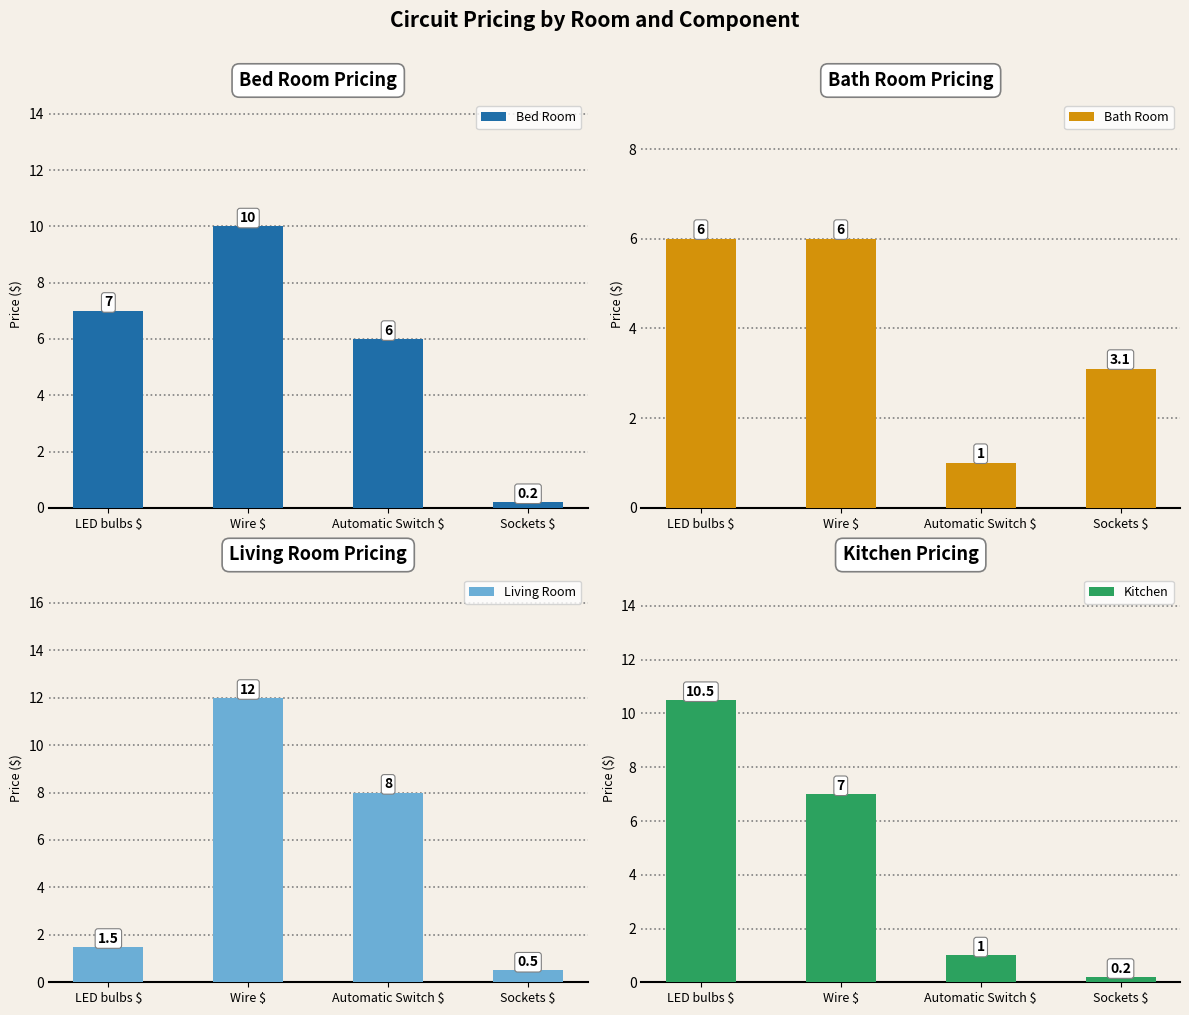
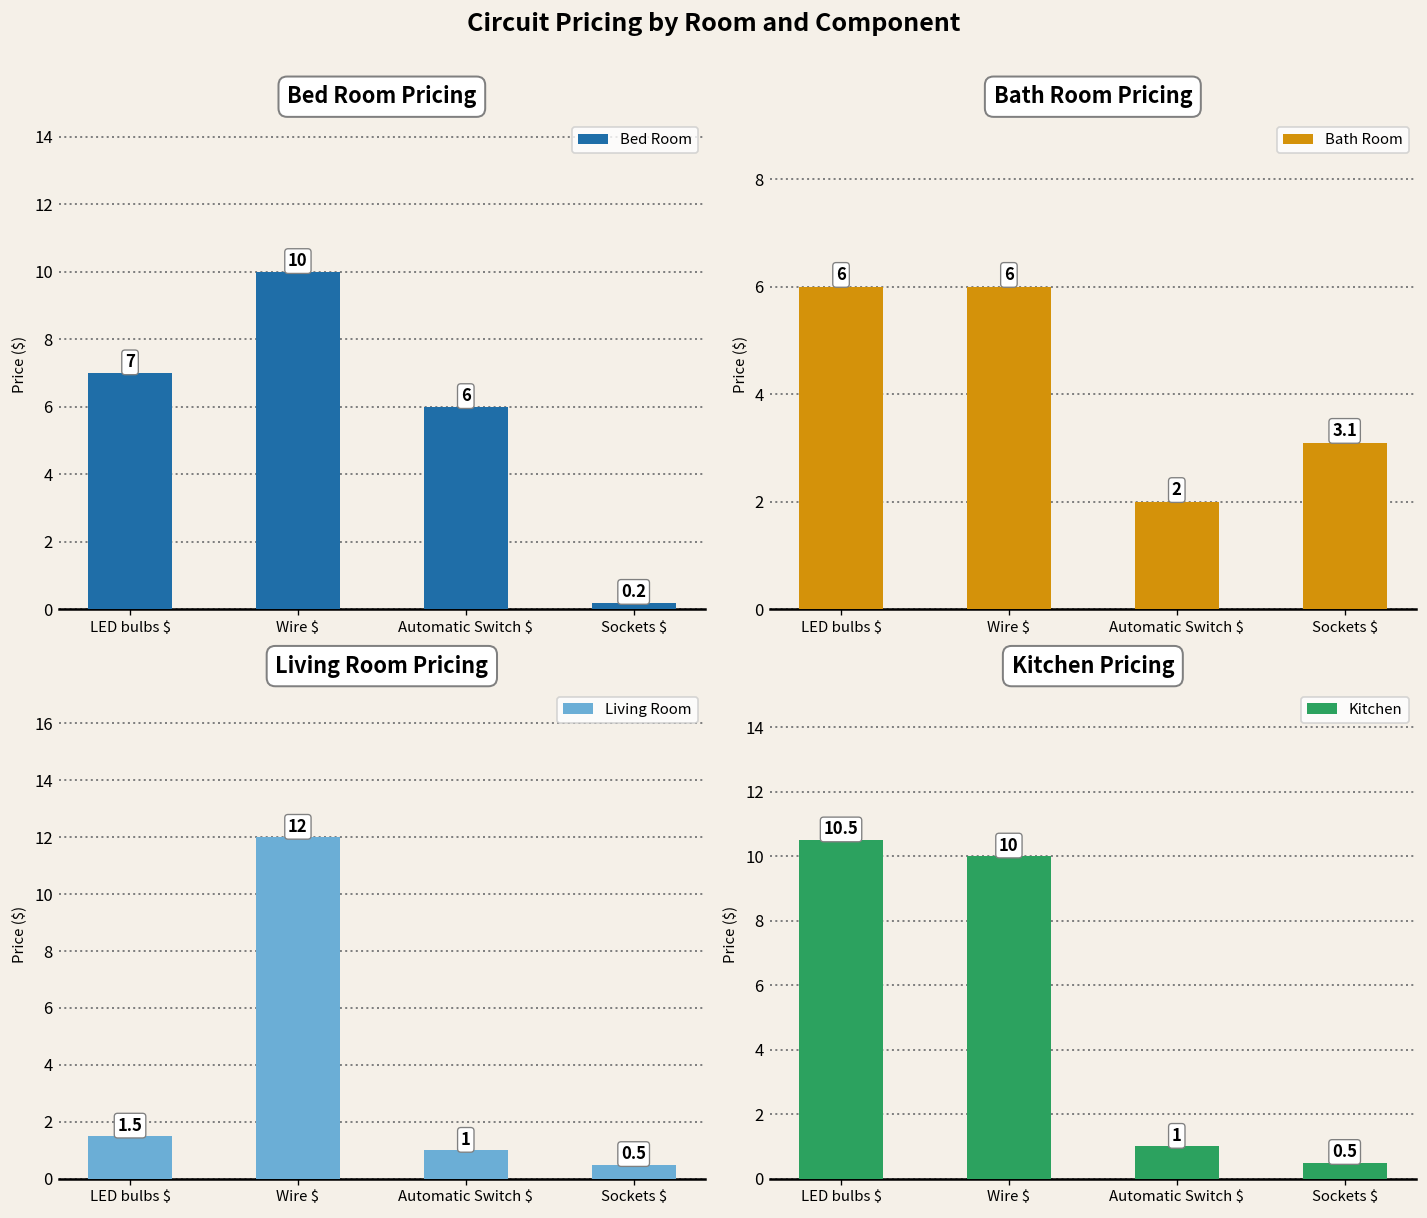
  {
    "Bath Room Pricing": {
-     "Automatic Switch $": 1
+     "Automatic Switch $": 2
    },
    "Living Room Pricing": {
-     "Automatic Switch $": 8
+     "Automatic Switch $": 1
    },
    "Kitchen Pricing": {
-     "Wire $": 7,
-     "Sockets $": 0.2
+     "Wire $": 10,
+     "Sockets $": 0.5
    }
  }
